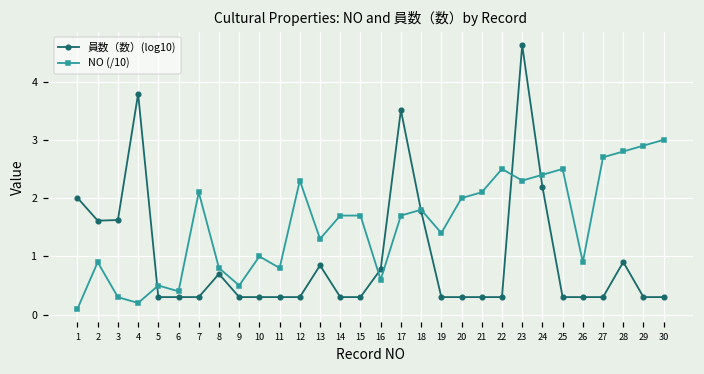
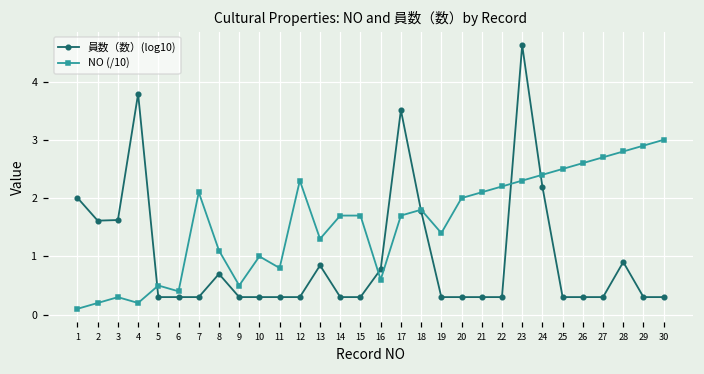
  {
    "員数（数）(log10)": {
      "1": 2.0,
      "2": 1.6,
      "3": 1.6,
      "4": 3.8,
      "5": 0.3,
      "6": 0.3,
      "7": 0.3,
      "8": 0.7,
      "9": 0.3,
      "10": 0.3,
      "11": 0.3,
      "12": 0.3,
      "13": 0.8,
      "14": 0.3,
      "15": 0.3,
      "16": 0.8,
      "17": 3.5,
      "19": 0.3,
      "20": 0.3,
      "21": 0.3,
      "22": 0.3,
      "23": 4.6,
      "24": 2.2,
      "25": 0.3,
      "26": 0.3,
      "27": 0.3,
      "28": 0.9,
      "29": 0.3,
      "30": 0.3
    },
    "NO (/10)": {
      "1": 0.1,
-     "2": 0.9,
+     "2": 0.2,
      "3": 0.3,
      "4": 0.2,
      "5": 0.5,
      "6": 0.4,
      "7": 2.1,
-     "8": 0.8,
+     "8": 1.1,
      "9": 0.5,
      "10": 1.0,
      "11": 0.8,
      "12": 2.3,
      "13": 1.3,
      "14": 1.7,
      "15": 1.7,
      "16": 0.6,
      "17": 1.7,
      "19": 1.4,
      "20": 2.0,
      "21": 2.1,
-     "22": 2.5,
+     "22": 2.2,
      "23": 2.3,
      "24": 2.4,
      "25": 2.5,
-     "26": 0.9,
+     "26": 2.6,
      "27": 2.7,
      "28": 2.8,
      "29": 2.9,
      "30": 3.0
    }
  }
